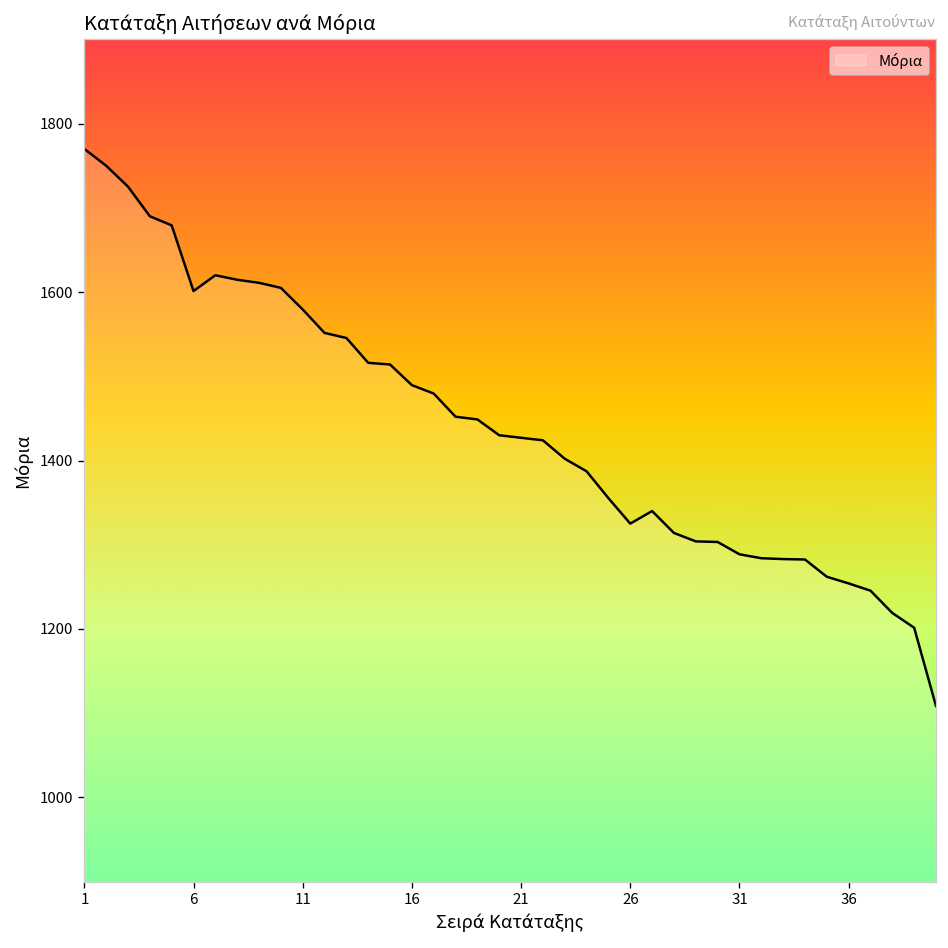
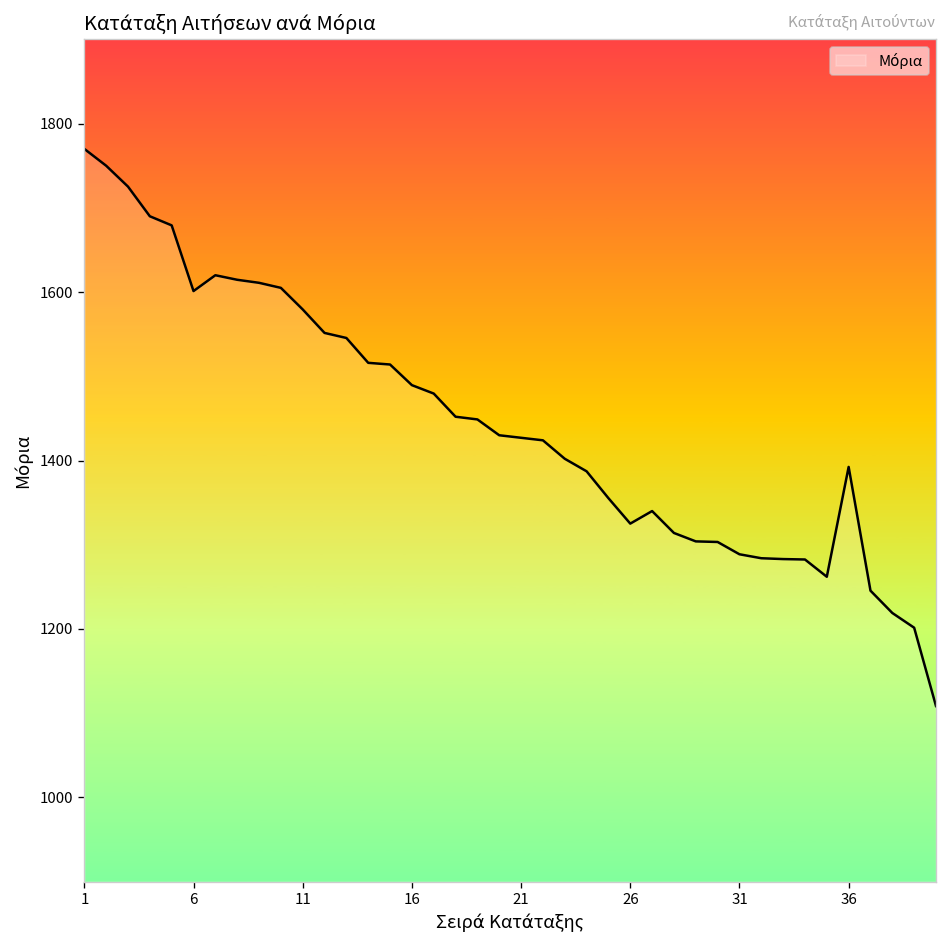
  {
    "1": 1770,
    "6": 1600,
    "11": 1580,
    "16": 1490,
    "21": 1430,
    "26": 1330,
    "31": 1290,
-   "36": 1250
+   "36": 1390
  }
